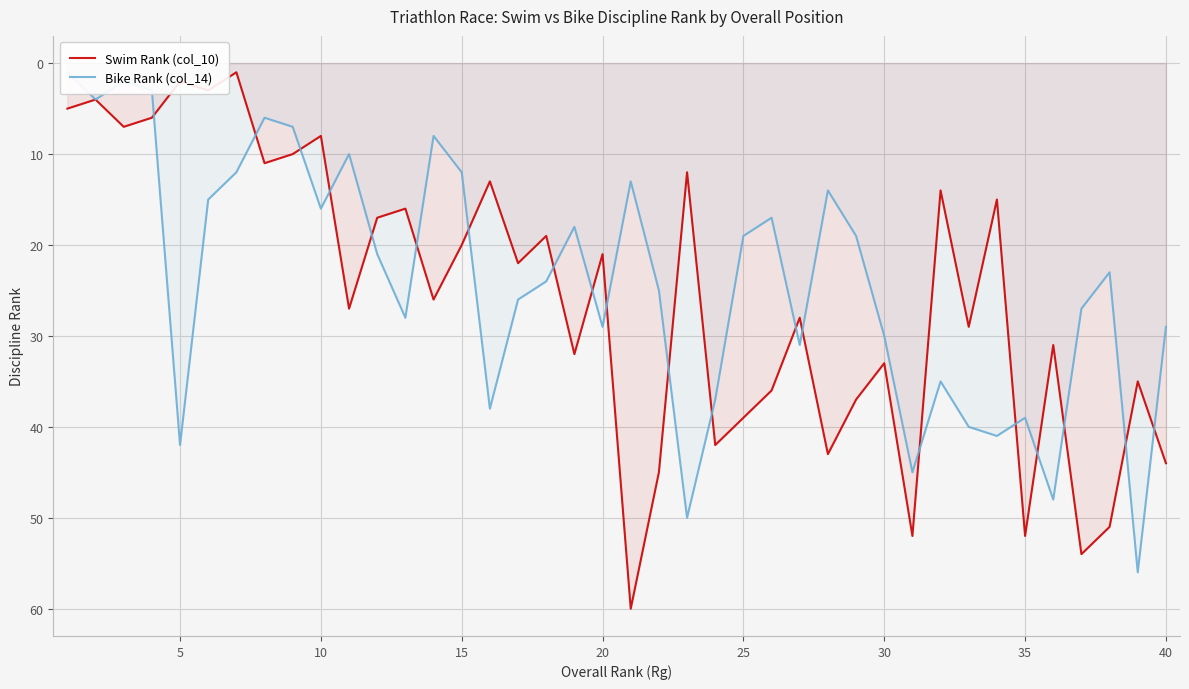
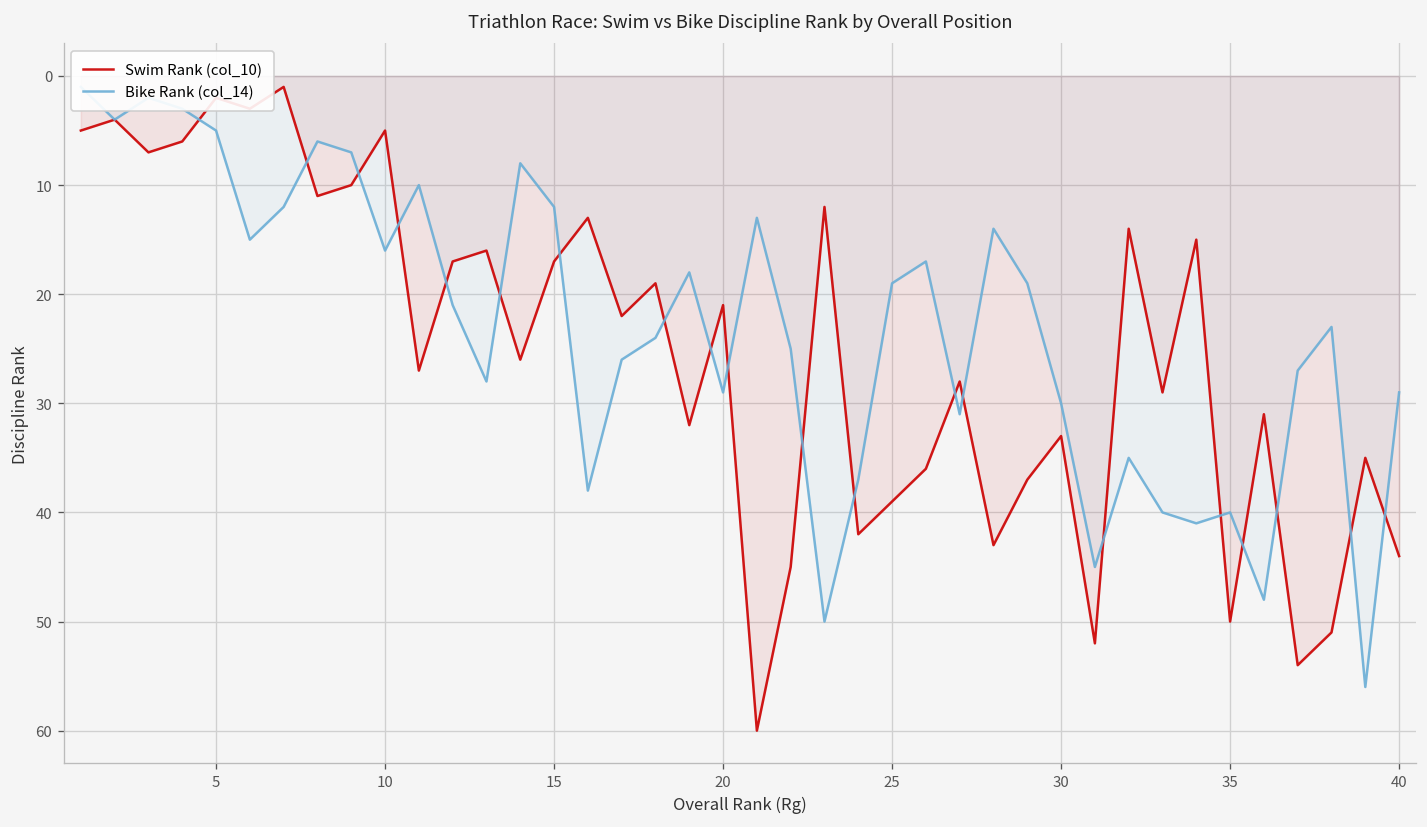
  {
    "Swim Rank (col_10)": {
-     "10": 8,
-     "15": 20,
+     "10": 5,
+     "15": 17,
      "20": 21,
      "25": 39,
      "30": 33,
-     "35": 52,
+     "35": 50,
      "40": 44
    },
    "Bike Rank (col_14)": {
-     "5": 42,
+     "5": 5,
      "10": 16,
      "15": 12,
      "20": 29,
      "25": 19,
      "30": 30,
-     "35": 39,
+     "35": 40,
      "40": 29
    }
  }
